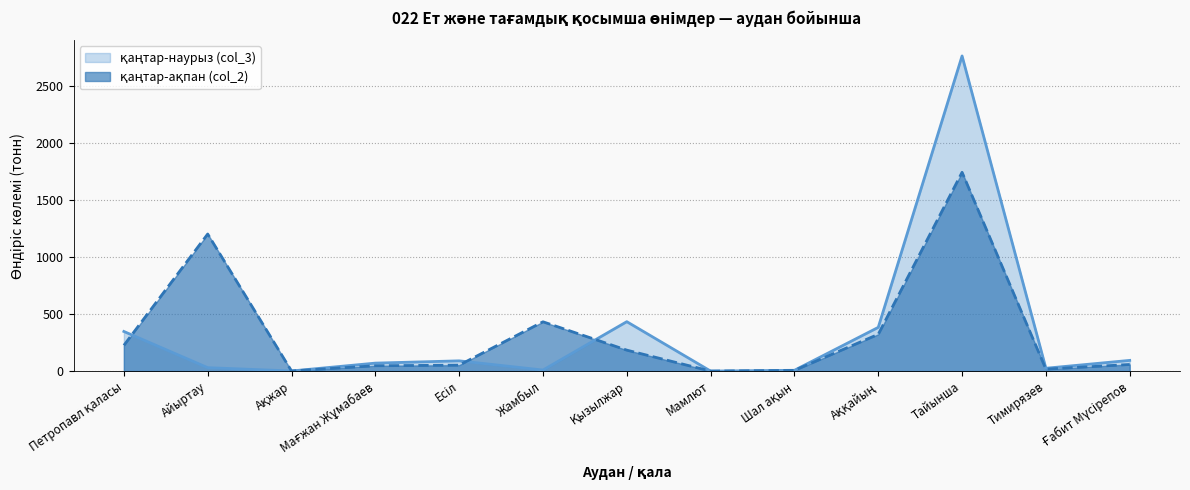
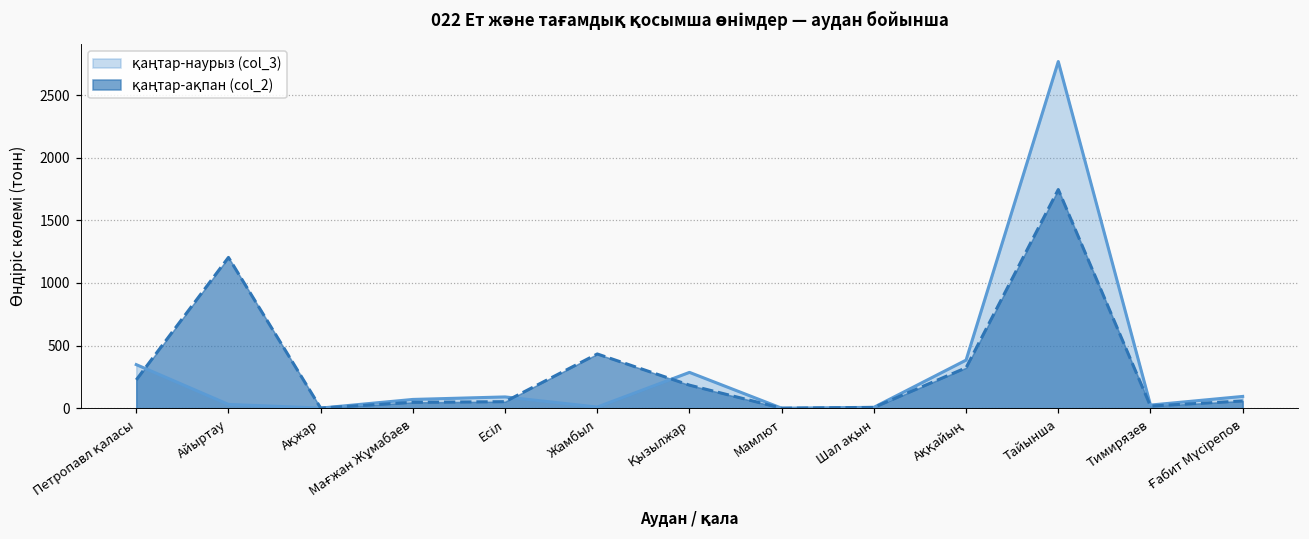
  {
    "қаңтар-наурыз (col_3)": {
      "Петропавл қаласы": 350,
      "Айыртау": 30,
      "Мағжан Жұмабаев": 70,
      "Есіл": 90,
      "Жамбыл": 10,
-     "Қызылжар": 430,
+     "Қызылжар": 290,
      "Аққайың": 380,
      "Тайынша": 2770,
      "Ғабит Мүсірепов": 90
    },
    "қаңтар-ақпан (col_2)": {
      "Петропавл қаласы": 230,
      "Айыртау": 1200,
      "Мағжан Жұмабаев": 50,
      "Есіл": 50,
      "Жамбыл": 430,
      "Қызылжар": 180,
      "Аққайың": 320,
      "Тайынша": 1750,
      "Ғабит Мүсірепов": 60
    }
  }
